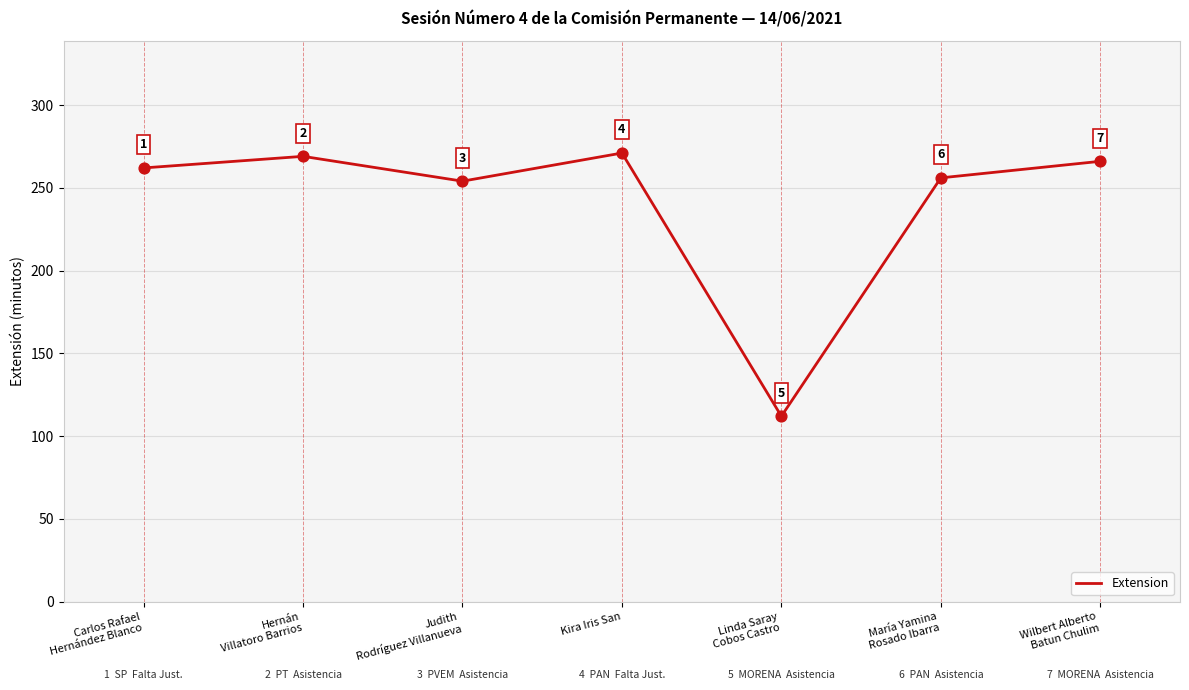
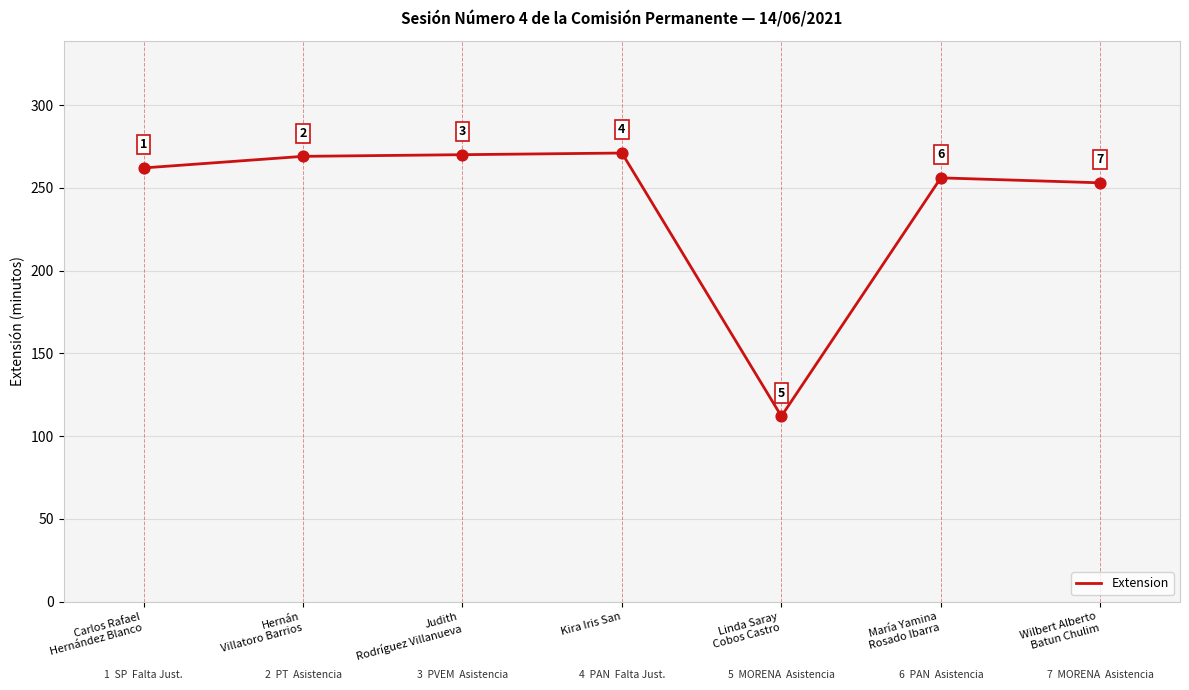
  {
-   "Judith Rodríguez Villanueva": 254,
-   "Wilbert Alberto Batun Chulim": 266
+   "Judith Rodríguez Villanueva": 270,
+   "Wilbert Alberto Batun Chulim": 253
  }
